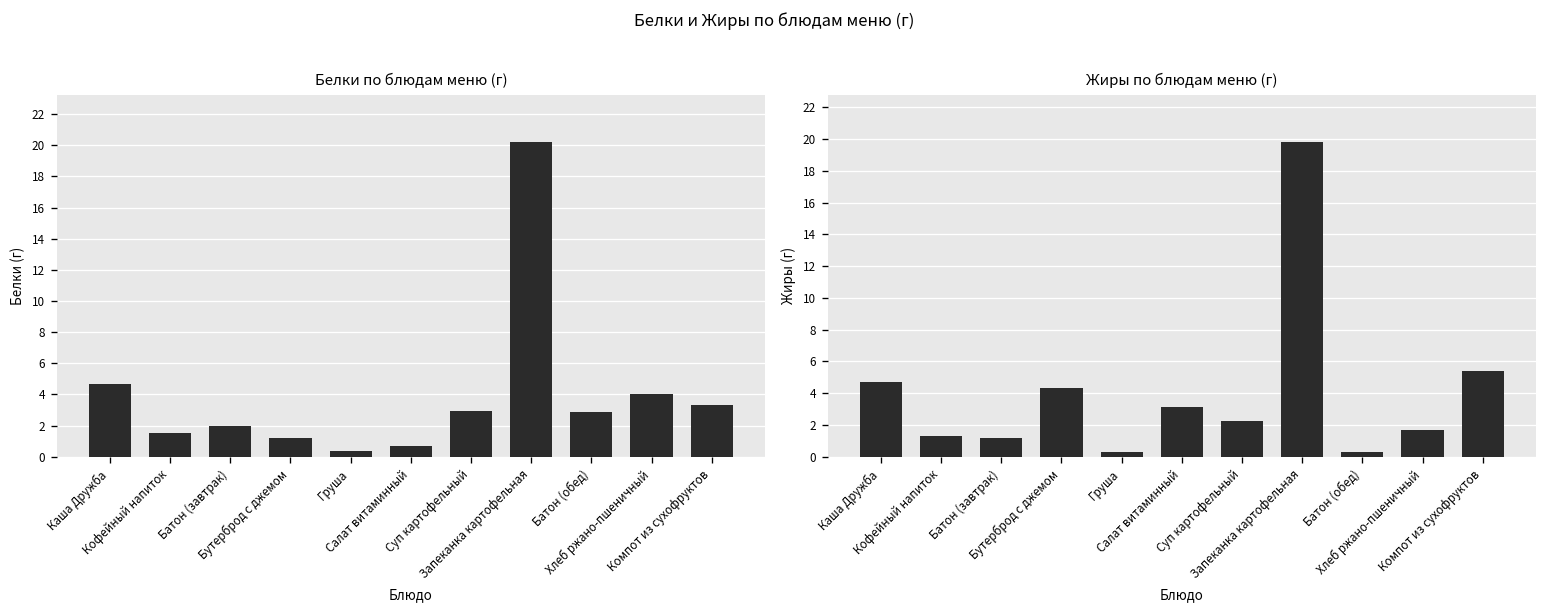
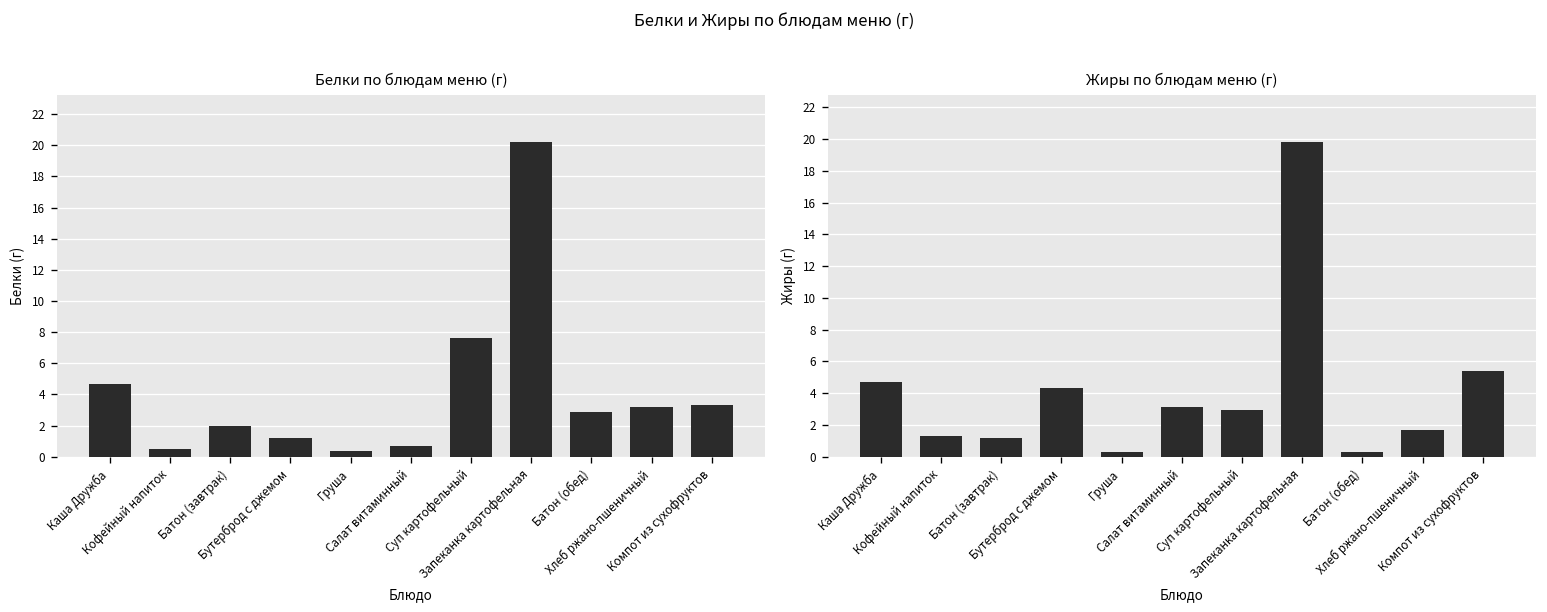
  {
    "Белки по блюдам меню (г)": {
      "Каша Дружба": 4.7,
-     "Кофейный напиток": 1.5,
+     "Кофейный напиток": 0.5,
      "Батон (завтрак)": 2.0,
      "Бутерброд с джемом": 1.2,
      "Груша": 0.4,
      "Салат витаминный": 0.7,
-     "Суп картофельный": 3.0,
+     "Суп картофельный": 7.6,
      "Запеканка картофельная": 20.2,
      "Батон (обед)": 2.9,
-     "Хлеб ржано-пшеничный": 4.0,
+     "Хлеб ржано-пшеничный": 3.2,
      "Компот из сухофруктов": 3.3
    },
    "Жиры по блюдам меню (г)": {
      "Каша Дружба": 4.7,
      "Кофейный напиток": 1.3,
      "Батон (завтрак)": 1.2,
      "Бутерброд с джемом": 4.3,
      "Груша": 0.3,
      "Салат витаминный": 3.1,
-     "Суп картофельный": 2.2,
+     "Суп картофельный": 3.0,
      "Запеканка картофельная": 19.8,
      "Батон (обед)": 0.3,
      "Хлеб ржано-пшеничный": 1.7,
      "Компот из сухофруктов": 5.4
    }
  }
